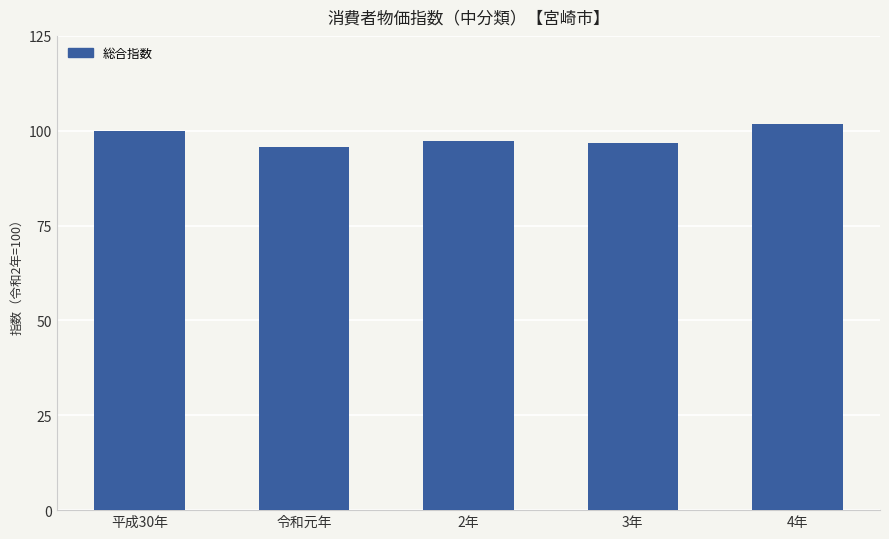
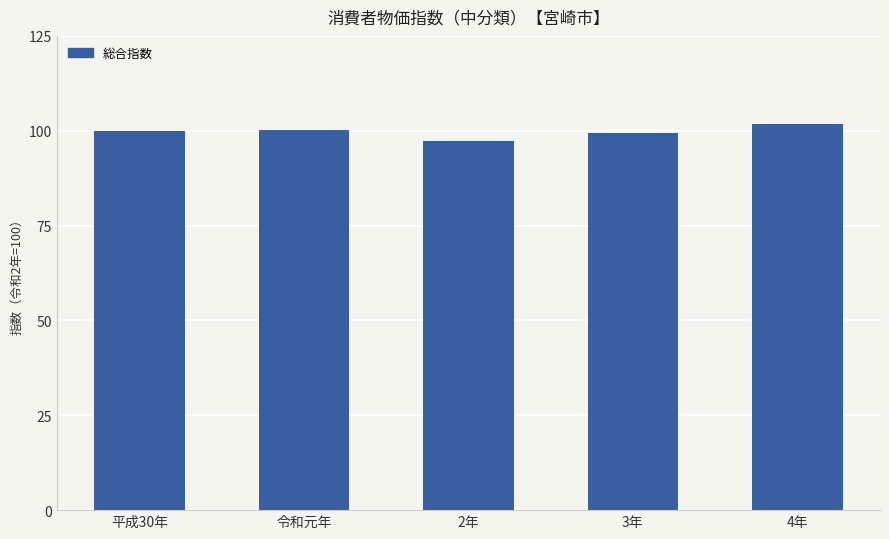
  {
    "平成30年": 100,
-   "令和元年": 96,
+   "令和元年": 100,
    "2年": 97,
-   "3年": 97,
+   "3年": 100,
    "4年": 102
  }
